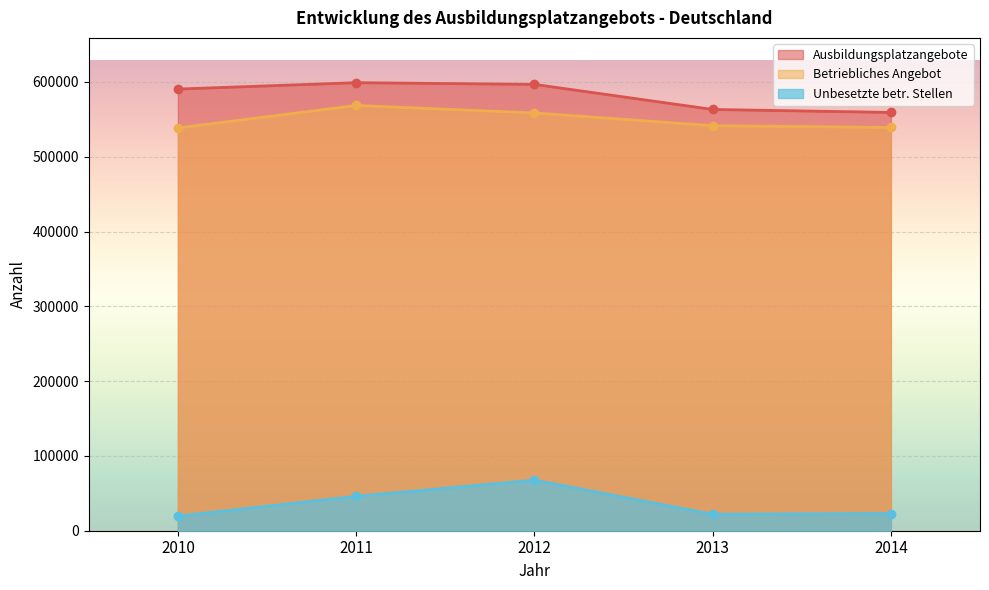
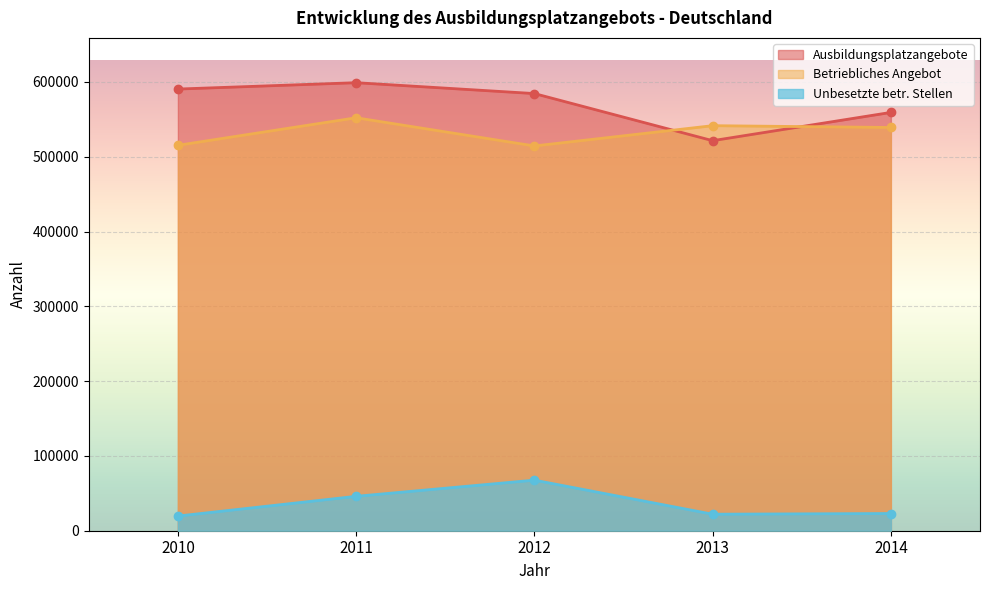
  {
    "Ausbildungsplatzangebote": {
      "2010": 590000,
      "2011": 600000,
-     "2012": 600000,
-     "2013": 560000,
+     "2012": 580000,
+     "2013": 520000,
      "2014": 560000
    },
    "Betriebliches Angebot": {
-     "2010": 540000,
-     "2011": 570000,
-     "2012": 560000,
+     "2010": 520000,
+     "2011": 550000,
+     "2012": 510000,
      "2013": 540000,
      "2014": 540000
    },
    "Unbesetzte betr. Stellen": {
      "2010": 20000,
      "2011": 50000,
      "2012": 70000,
      "2013": 20000,
      "2014": 20000
    }
  }
